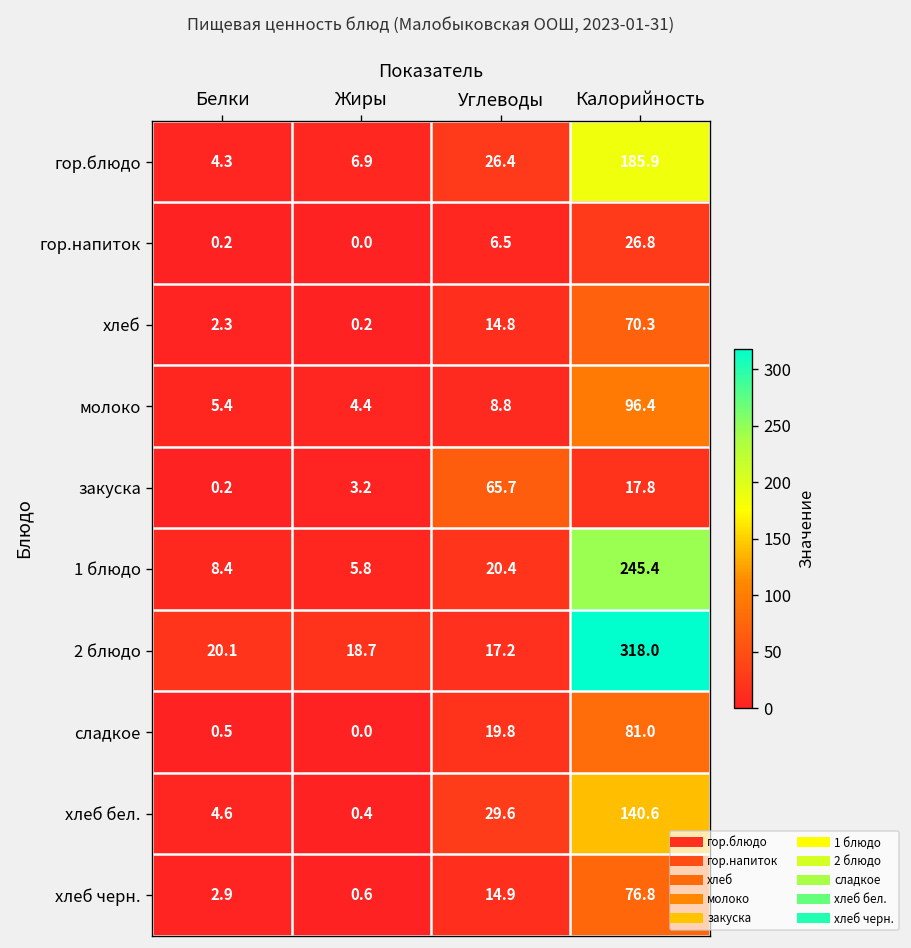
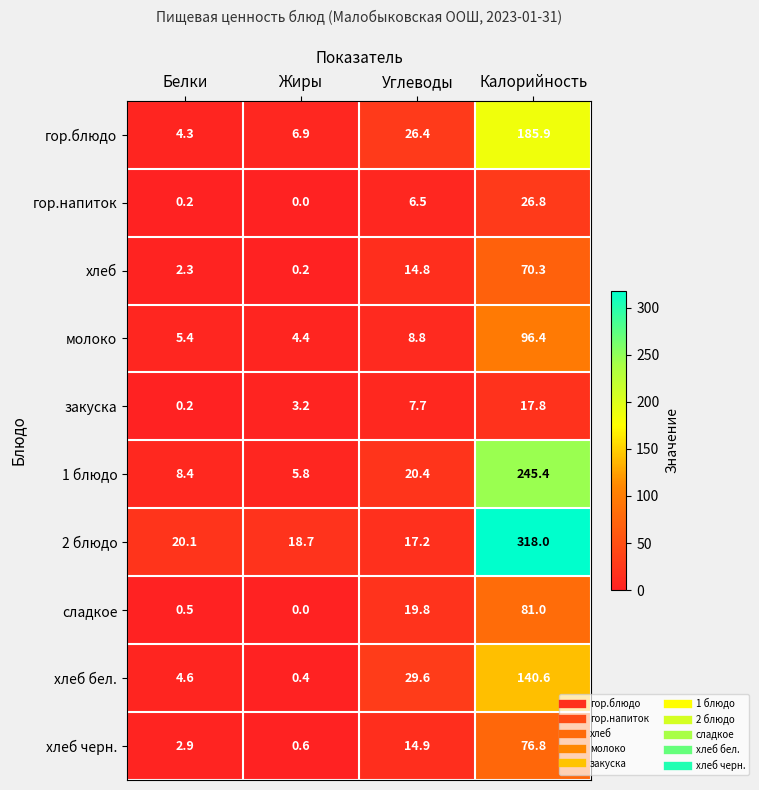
  {
    "гор.блюдо": {
      "Белки": 4.3,
      "Жиры": 6.9,
      "Углеводы": 26.4,
      "Калорийность": 185.9
    },
    "гор.напиток": {
      "Белки": 0.2,
      "Жиры": 0.0,
      "Углеводы": 6.5,
      "Калорийность": 26.8
    },
    "хлеб": {
      "Белки": 2.3,
      "Жиры": 0.2,
      "Углеводы": 14.8,
      "Калорийность": 70.3
    },
    "молоко": {
      "Белки": 5.4,
      "Жиры": 4.4,
      "Углеводы": 8.8,
      "Калорийность": 96.4
    },
    "закуска": {
      "Белки": 0.2,
      "Жиры": 3.2,
-     "Углеводы": 65.7,
+     "Углеводы": 7.7,
      "Калорийность": 17.8
    },
    "1 блюдо": {
      "Белки": 8.4,
      "Жиры": 5.8,
      "Углеводы": 20.4,
      "Калорийность": 245.4
    },
    "2 блюдо": {
      "Белки": 20.1,
      "Жиры": 18.7,
      "Углеводы": 17.2,
      "Калорийность": 318.0
    },
    "сладкое": {
      "Белки": 0.5,
      "Жиры": 0.0,
      "Углеводы": 19.8,
      "Калорийность": 81.0
    },
    "хлеб бел.": {
      "Белки": 4.6,
      "Жиры": 0.4,
      "Углеводы": 29.6,
      "Калорийность": 140.6
    },
    "хлеб черн.": {
      "Белки": 2.9,
      "Жиры": 0.6,
      "Углеводы": 14.9,
      "Калорийность": 76.8
    }
  }
